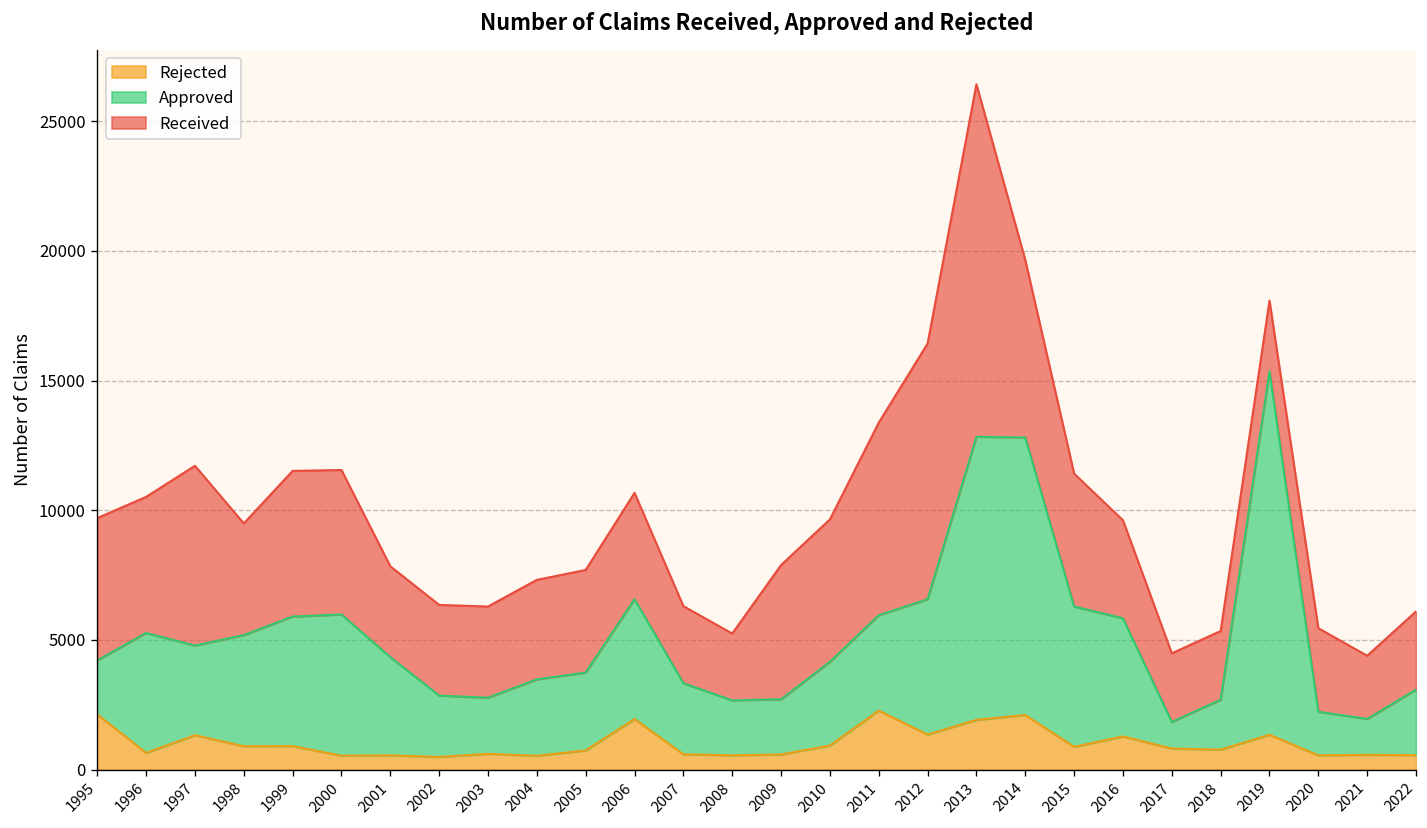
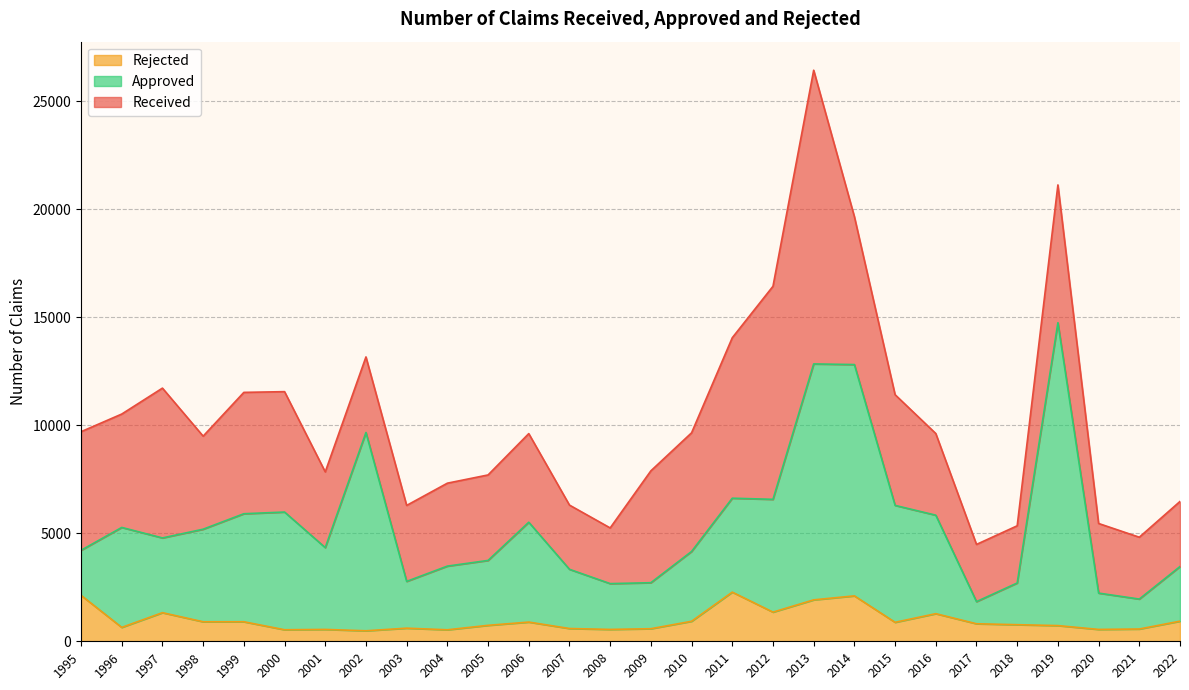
  {
    "Rejected": {
      "1995": 2100,
      "1996": 600,
      "1997": 1300,
      "1998": 900,
      "1999": 900,
      "2000": 500,
      "2001": 500,
      "2002": 500,
      "2003": 600,
      "2004": 500,
      "2005": 700,
-     "2006": 1900,
+     "2006": 900,
      "2007": 600,
      "2008": 500,
      "2009": 600,
      "2010": 900,
      "2011": 2300,
      "2012": 1400,
      "2013": 1900,
      "2014": 2100,
      "2015": 900,
      "2016": 1300,
      "2017": 800,
      "2018": 800,
-     "2019": 1300,
+     "2019": 700,
      "2020": 500,
      "2021": 600,
-     "2022": 600
+     "2022": 900
    },
    "Approved": {
      "1995": 2100,
      "1996": 4600,
      "1997": 3500,
      "1998": 4300,
      "1999": 5000,
      "2000": 5400,
      "2001": 3800,
-     "2002": 2400,
+     "2002": 9200,
      "2003": 2200,
      "2004": 2900,
      "2005": 3000,
      "2006": 4600,
      "2007": 2700,
      "2008": 2100,
      "2009": 2100,
      "2010": 3200,
-     "2011": 3700,
+     "2011": 4300,
      "2012": 5200,
      "2013": 10900,
      "2014": 10700,
      "2015": 5400,
      "2016": 4600,
      "2017": 1000,
      "2018": 1900,
      "2019": 14000,
      "2020": 1700,
      "2021": 1400,
      "2022": 2500
    },
    "Received": {
      "1995": 5500,
      "1996": 5200,
      "1997": 6900,
      "1998": 4300,
      "1999": 5600,
      "2000": 5600,
      "2001": 3500,
      "2002": 3500,
      "2003": 3500,
      "2004": 3800,
      "2005": 4000,
      "2006": 4100,
      "2007": 3000,
      "2008": 2600,
      "2009": 5200,
      "2010": 5500,
      "2011": 7400,
      "2012": 9900,
      "2013": 13600,
      "2014": 6800,
      "2015": 5100,
      "2016": 3800,
      "2017": 2600,
      "2018": 2600,
-     "2019": 2700,
+     "2019": 6400,
      "2020": 3200,
-     "2021": 2400,
+     "2021": 2900,
      "2022": 3000
    }
  }
